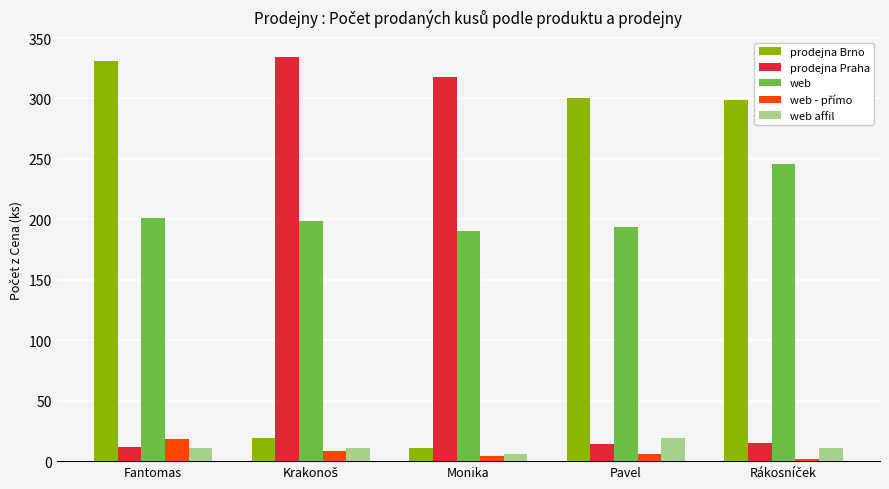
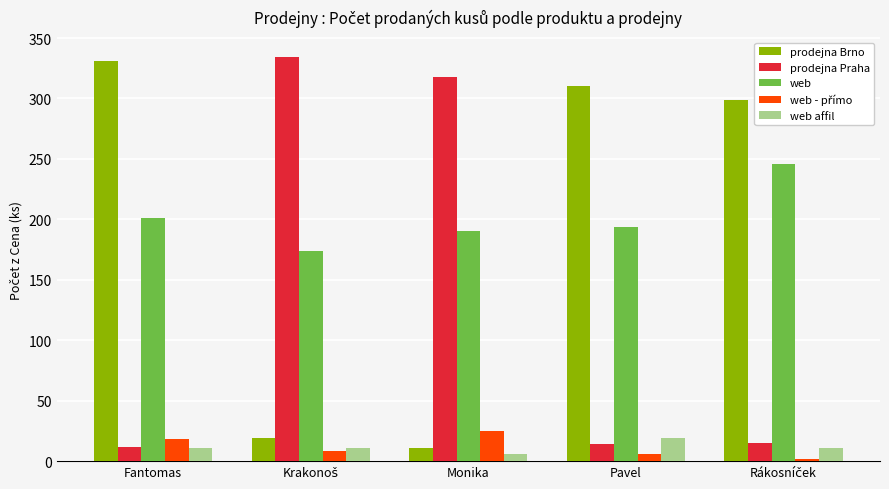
  {
    "prodejna Brno": {
      "Fantomas": 331,
      "Krakonoš": 19,
      "Monika": 11,
-     "Pavel": 300,
+     "Pavel": 310,
      "Rákosníček": 299
    },
    "prodejna Praha": {
      "Fantomas": 12,
      "Krakonoš": 334,
      "Monika": 318,
      "Pavel": 14,
      "Rákosníček": 15
    },
    "web": {
      "Fantomas": 201,
-     "Krakonoš": 199,
+     "Krakonoš": 174,
      "Monika": 190,
      "Pavel": 194,
      "Rákosníček": 246
    },
    "web - přímo": {
      "Fantomas": 18,
      "Krakonoš": 8,
-     "Monika": 4,
+     "Monika": 25,
      "Pavel": 6
    },
    "web affil": {
      "Fantomas": 11,
      "Krakonoš": 11,
      "Monika": 6,
      "Pavel": 19,
      "Rákosníček": 11
    }
  }
